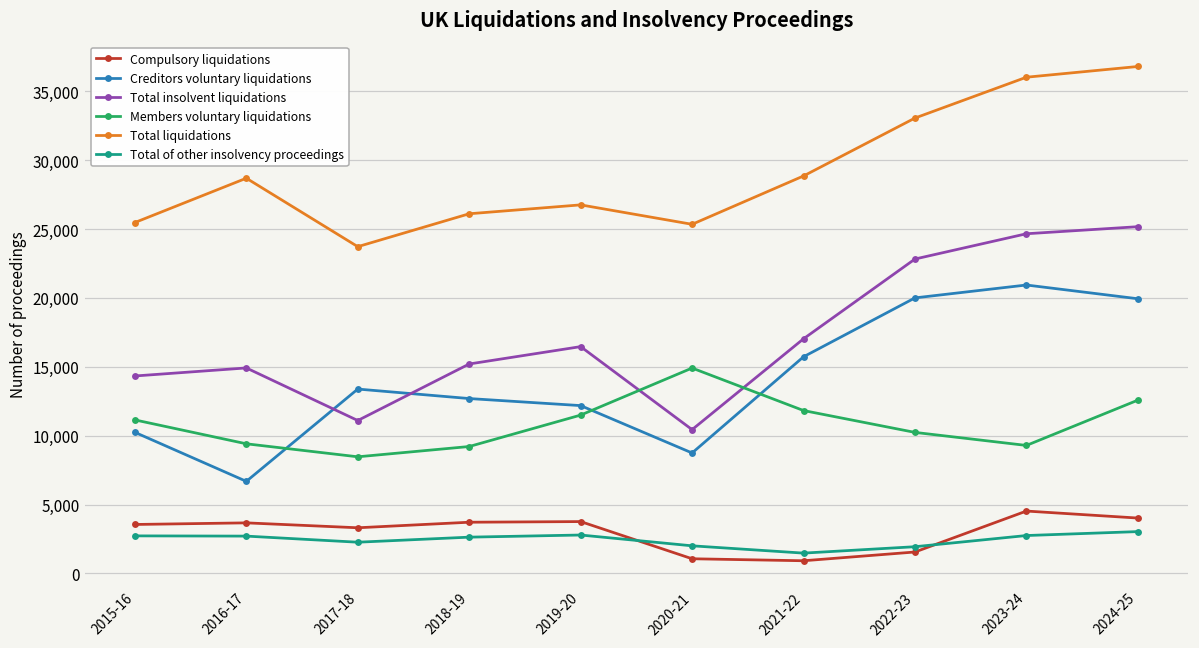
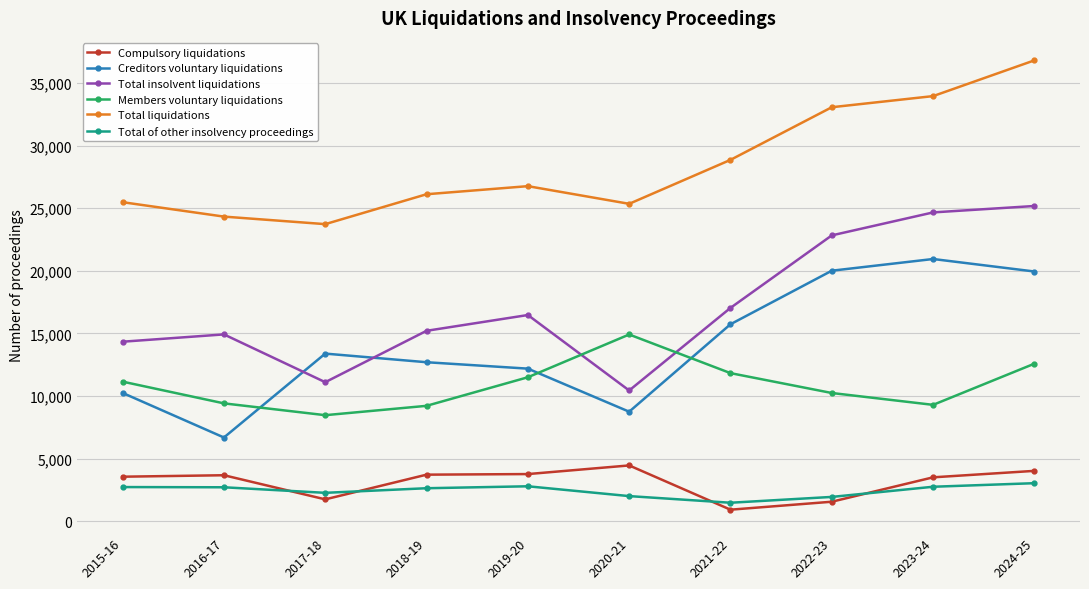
  {
    "Compulsory liquidations": {
      "2015-16": "3,600",
      "2016-17": "3,700",
-     "2017-18": "3,300",
+     "2017-18": "1,700",
      "2018-19": "3,700",
      "2019-20": "3,800",
-     "2020-21": "1,100",
+     "2020-21": "4,500",
      "2021-22": "900",
      "2022-23": "1,600",
-     "2023-24": "4,500",
+     "2023-24": "3,500",
      "2024-25": "4,000"
    },
    "Creditors voluntary liquidations": {
      "2015-16": "10,200",
      "2016-17": "6,700",
      "2017-18": "13,400",
      "2018-19": "12,700",
      "2019-20": "12,200",
      "2020-21": "8,700",
      "2021-22": "15,700",
      "2022-23": "20,000",
      "2023-24": "20,900",
      "2024-25": "19,900"
    },
    "Total insolvent liquidations": {
      "2015-16": "14,300",
      "2016-17": "14,900",
      "2017-18": "11,100",
      "2018-19": "15,200",
      "2019-20": "16,500",
      "2020-21": "10,400",
      "2021-22": "17,000",
      "2022-23": "22,800",
      "2023-24": "24,700",
      "2024-25": "25,200"
    },
    "Total liquidations": {
      "2015-16": "25,500",
-     "2016-17": "28,700",
+     "2016-17": "24,300",
      "2017-18": "23,700",
      "2018-19": "26,100",
      "2019-20": "26,800",
      "2020-21": "25,300",
      "2021-22": "28,900",
      "2022-23": "33,100",
-     "2023-24": "36,000",
+     "2023-24": "34,000",
      "2024-25": "36,800"
    }
  }
